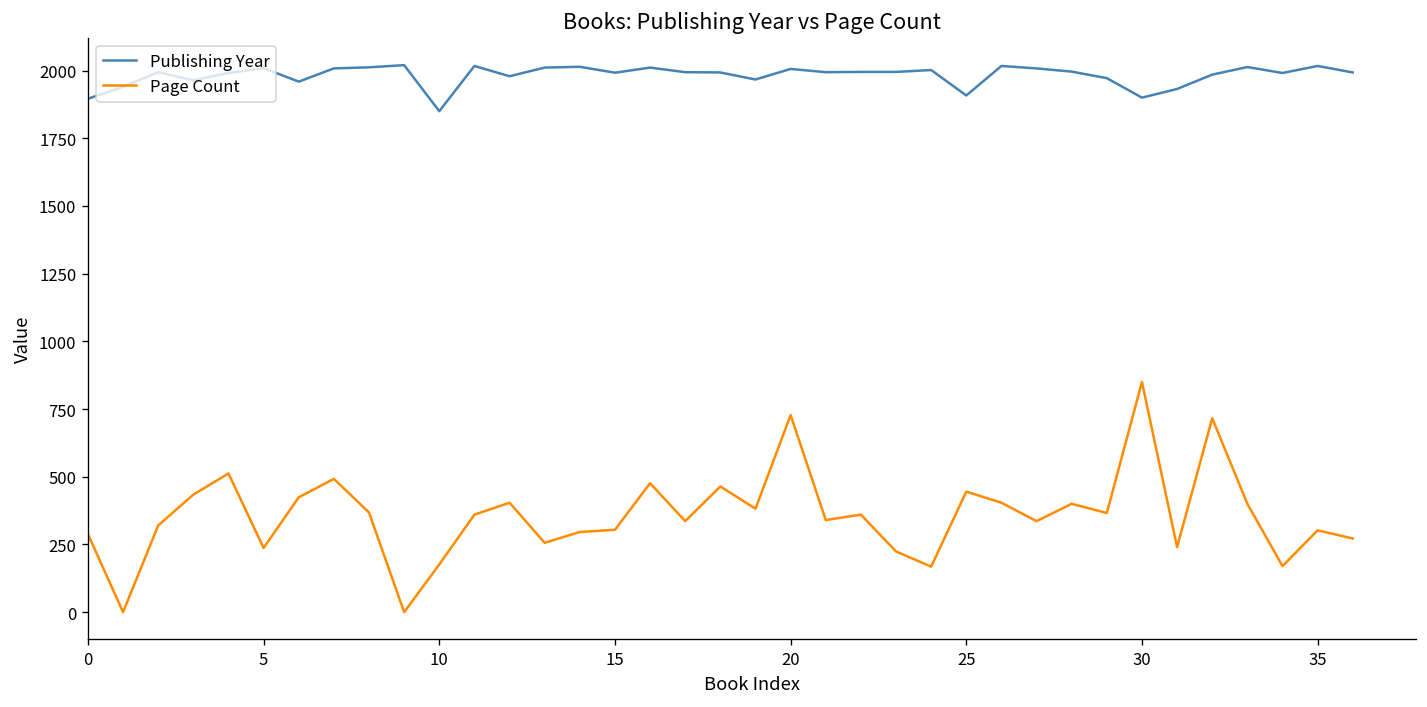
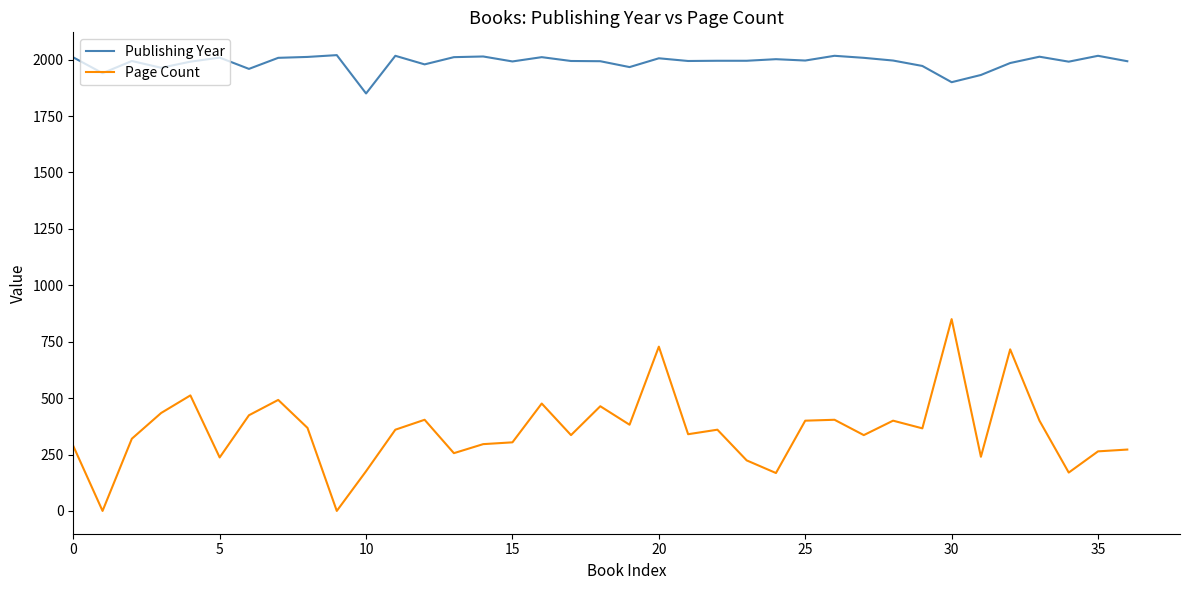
  {
    "Publishing Year": {
-     "0": 1900,
+     "0": 2010,
      "10": 1850,
      "15": 1990,
      "20": 2010,
-     "25": 1910,
+     "25": 2000,
      "30": 1900,
      "35": 2020
    },
    "Page Count": {
      "0": 290,
      "5": 240,
      "10": 180,
      "15": 300,
      "20": 730,
-     "25": 450,
+     "25": 400,
      "30": 850,
-     "35": 300
+     "35": 260
    }
  }
